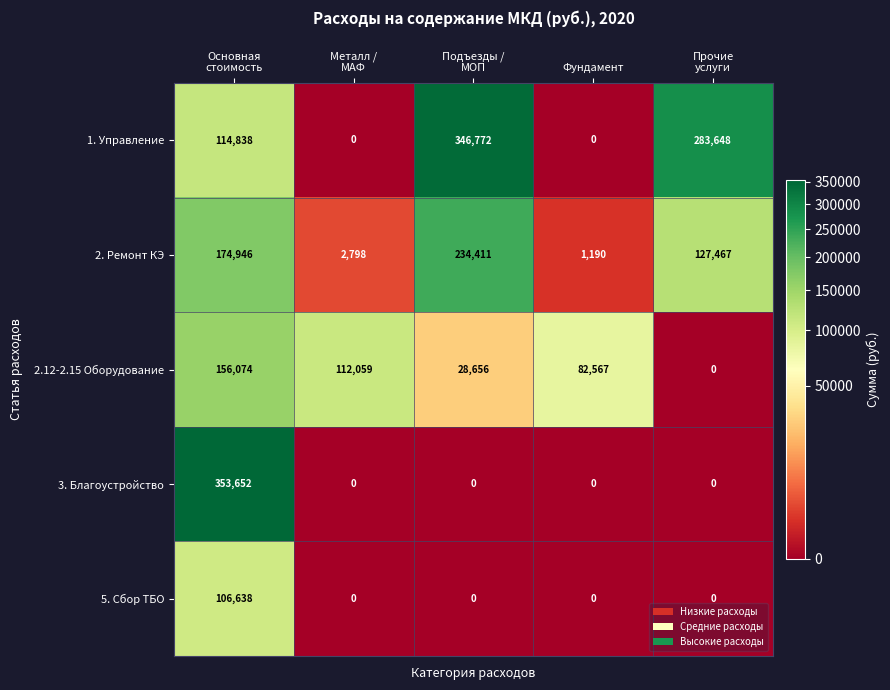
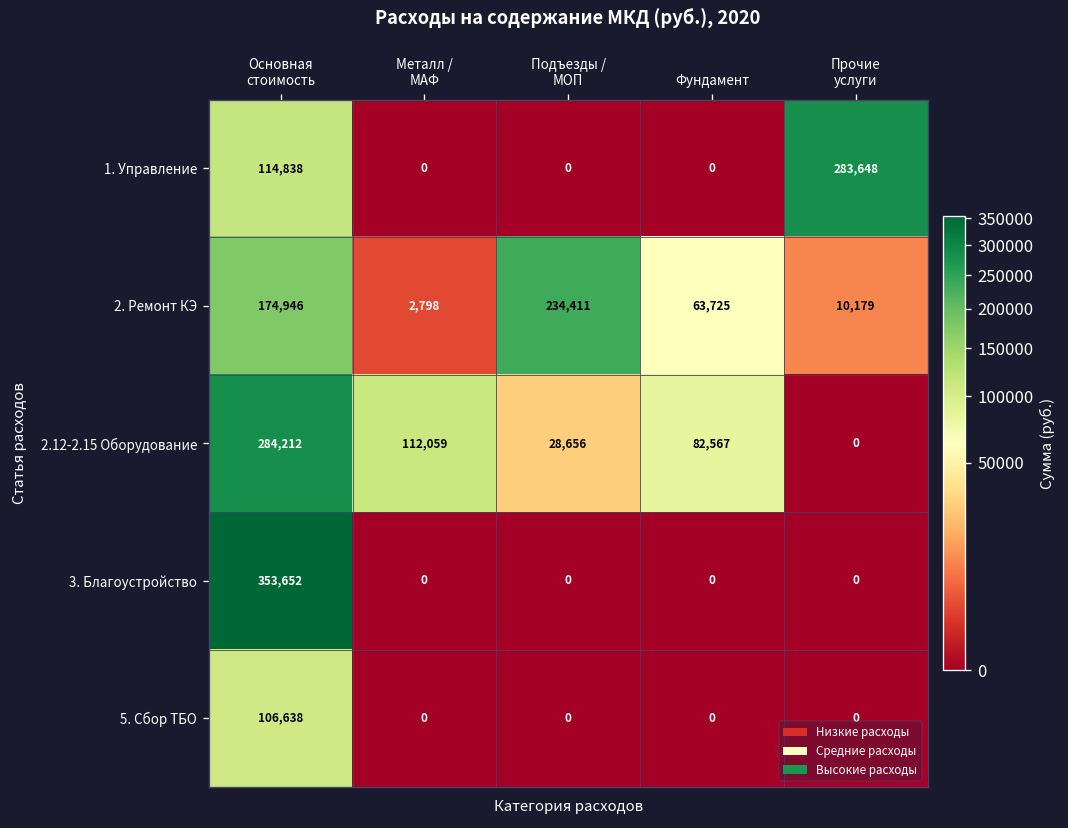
  {
    "1. Управление": {
      "Основная стоимость": "114,838",
      "Металл / МАФ": "0",
-     "Подъезды / МОП": "346,772",
+     "Подъезды / МОП": "0",
      "Фундамент": "0",
      "Прочие услуги": "283,648"
    },
    "2. Ремонт КЭ": {
      "Основная стоимость": "174,946",
      "Металл / МАФ": "2,798",
      "Подъезды / МОП": "234,411",
-     "Фундамент": "1,190",
-     "Прочие услуги": "127,467"
+     "Фундамент": "63,725",
+     "Прочие услуги": "10,179"
    },
    "2.12-2.15 Оборудование": {
-     "Основная стоимость": "156,074",
+     "Основная стоимость": "284,212",
      "Металл / МАФ": "112,059",
      "Подъезды / МОП": "28,656",
      "Фундамент": "82,567",
      "Прочие услуги": "0"
    },
    "3. Благоустройство": {
      "Основная стоимость": "353,652",
      "Металл / МАФ": "0",
      "Подъезды / МОП": "0",
      "Фундамент": "0",
      "Прочие услуги": "0"
    },
    "5. Сбор ТБО": {
      "Основная стоимость": "106,638",
      "Металл / МАФ": "0",
      "Подъезды / МОП": "0",
      "Фундамент": "0"
    }
  }
